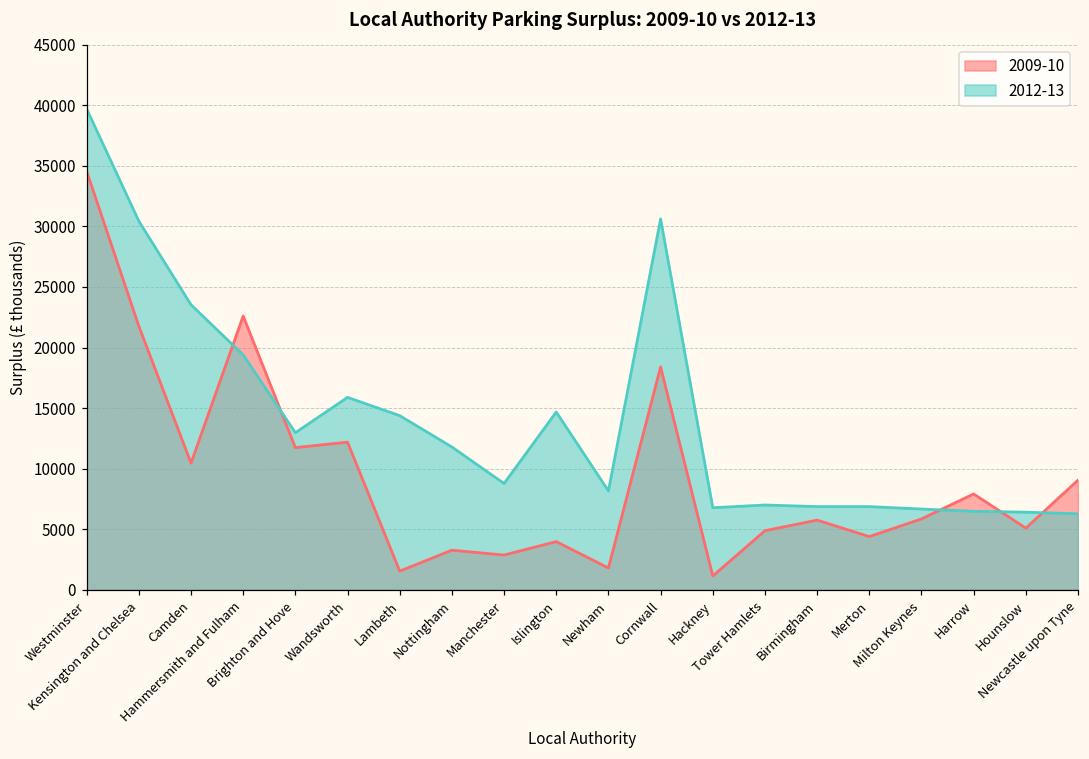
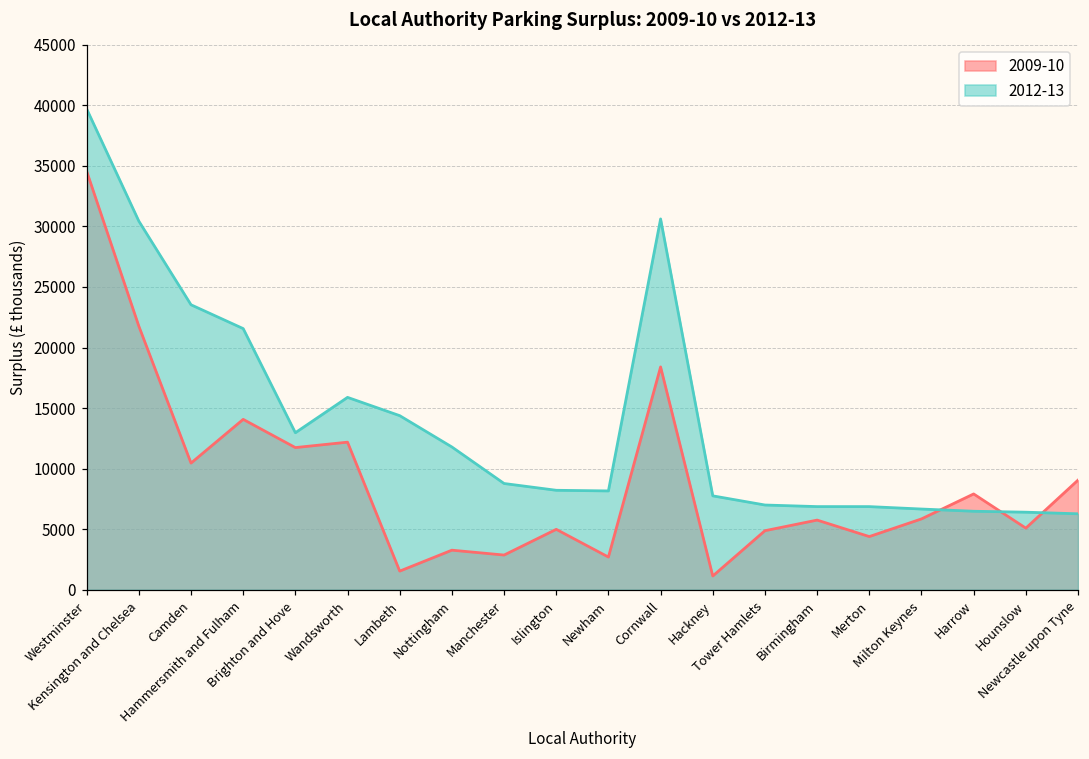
  {
    "2009-10": {
      "Westminster": 34600,
      "Kensington and Chelsea": 21800,
      "Camden": 10500,
-     "Hammersmith and Fulham": 22600,
+     "Hammersmith and Fulham": 14100,
      "Brighton and Hove": 11700,
      "Wandsworth": 12200,
      "Lambeth": 1500,
      "Nottingham": 3300,
      "Manchester": 2900,
-     "Islington": 4000,
-     "Newham": 1800,
+     "Islington": 5000,
+     "Newham": 2700,
      "Cornwall": 18400,
      "Hackney": 1100,
      "Tower Hamlets": 4900,
      "Birmingham": 5800,
      "Merton": 4400,
      "Milton Keynes": 5900,
      "Harrow": 7900,
      "Hounslow": 5100,
      "Newcastle upon Tyne": 9100
    },
    "2012-13": {
      "Westminster": 39700,
      "Kensington and Chelsea": 30400,
      "Camden": 23500,
-     "Hammersmith and Fulham": 19400,
+     "Hammersmith and Fulham": 21600,
      "Brighton and Hove": 13000,
      "Wandsworth": 15900,
      "Lambeth": 14400,
      "Nottingham": 11800,
      "Manchester": 8800,
-     "Islington": 14700,
+     "Islington": 8200,
      "Newham": 8200,
      "Cornwall": 30600,
-     "Hackney": 6800,
+     "Hackney": 7800,
      "Tower Hamlets": 7000,
      "Birmingham": 6900,
      "Merton": 6900,
      "Milton Keynes": 6700,
      "Harrow": 6500,
      "Hounslow": 6400,
      "Newcastle upon Tyne": 6300
    }
  }
